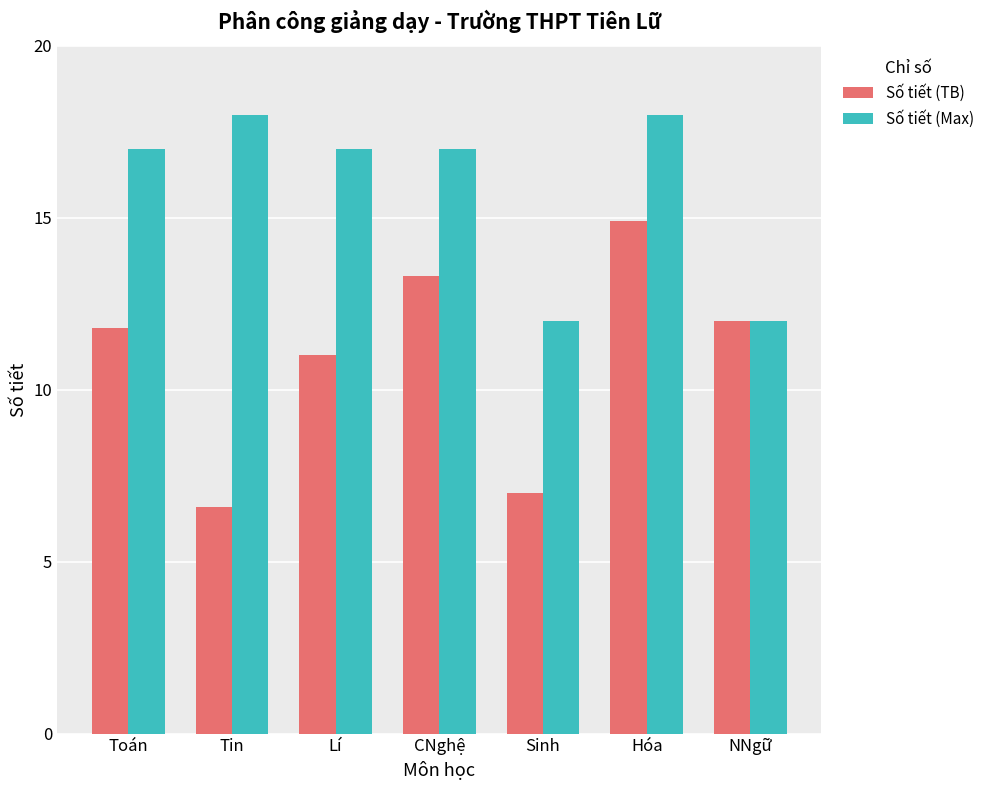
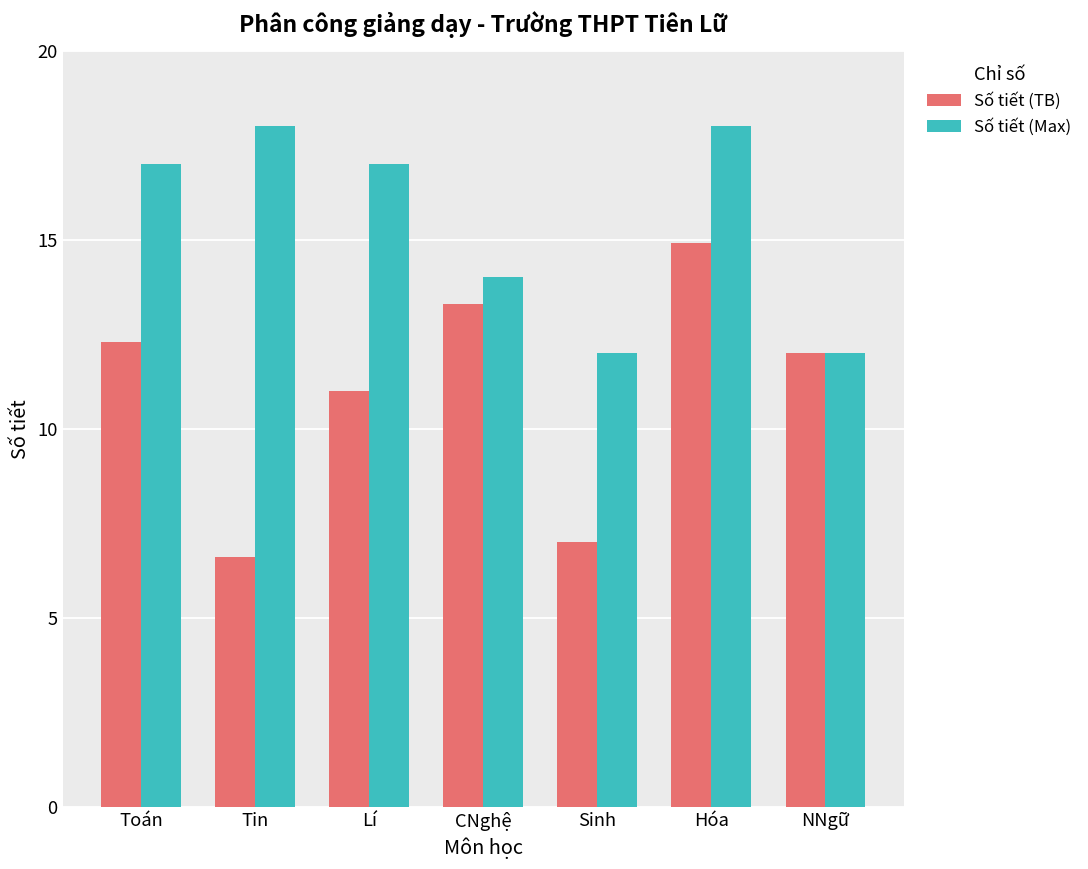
  {
    "Số tiết (TB)": {
-     "Toán": 11.8,
+     "Toán": 12.3,
      "Tin": 6.6,
      "Lí": 11.0,
      "CNghệ": 13.3,
      "Sinh": 7.0,
      "Hóa": 14.9,
      "NNgữ": 12.0
    },
    "Số tiết (Max)": {
      "Toán": 17,
      "Tin": 18,
      "Lí": 17,
-     "CNghệ": 17,
+     "CNghệ": 14,
      "Sinh": 12,
      "Hóa": 18,
      "NNgữ": 12
    }
  }
